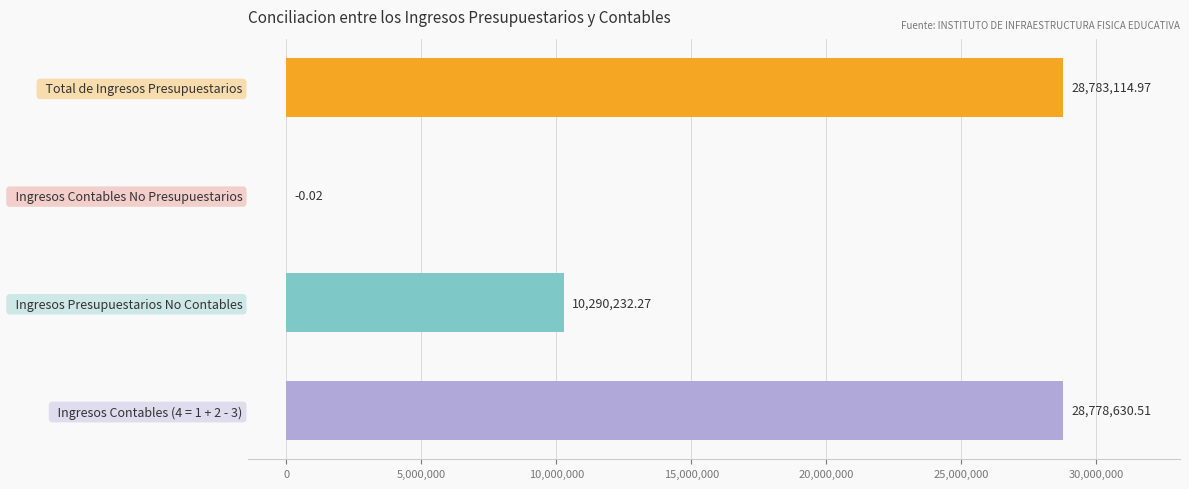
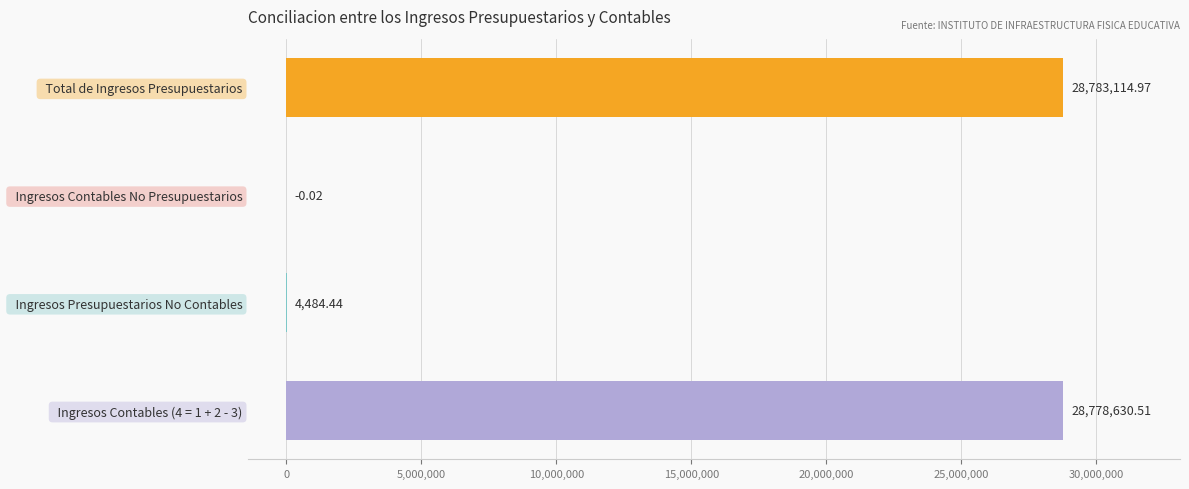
  {
    "Total de Ingresos Presupuestarios": "28,783,114.97",
    "Ingresos Contables No Presupuestarios": "-0.02",
-   "Ingresos Presupuestarios No Contables": "10,290,232.27",
+   "Ingresos Presupuestarios No Contables": "4,484.44",
    "Ingresos Contables (4 = 1 + 2 - 3)": "28,778,630.51"
  }
